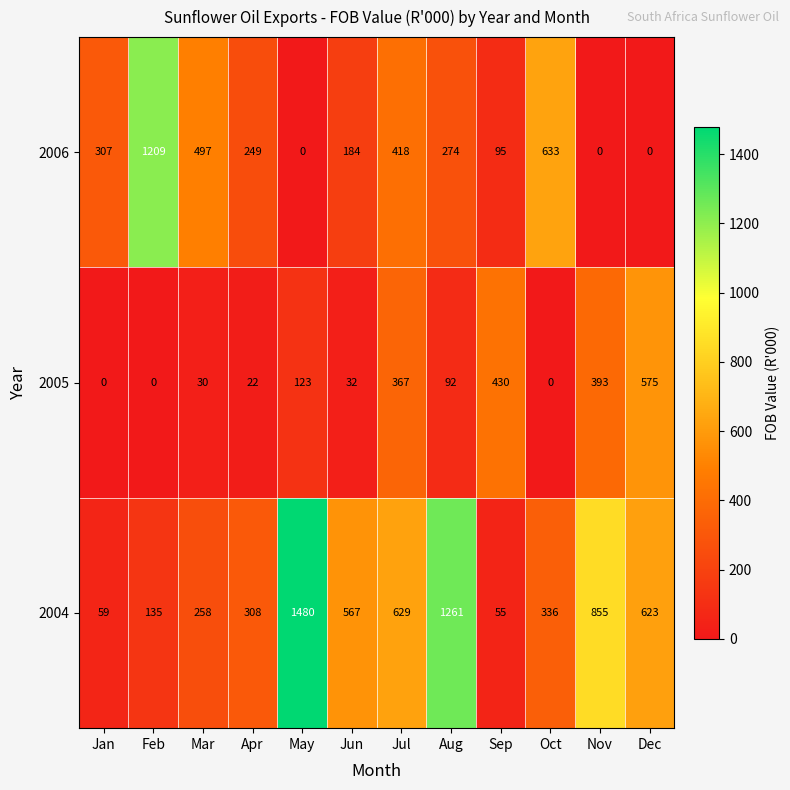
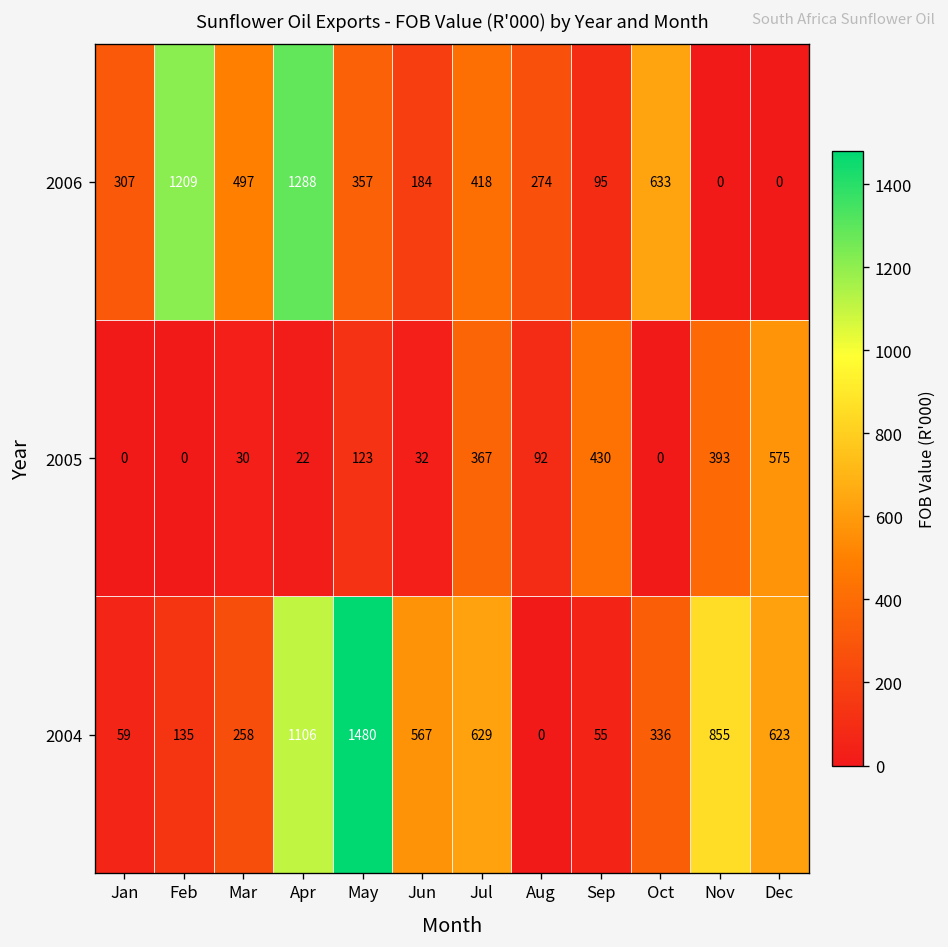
  {
    "2006": {
      "Jan": 307,
      "Feb": 1209,
      "Mar": 497,
-     "Apr": 249,
-     "May": 0,
+     "Apr": 1288,
+     "May": 357,
      "Jun": 184,
      "Jul": 418,
      "Aug": 274,
      "Sep": 95,
      "Oct": 633,
      "Nov": 0,
      "Dec": 0
    },
    "2005": {
      "Jan": 0,
      "Feb": 0,
      "Mar": 30,
      "Apr": 22,
      "May": 123,
      "Jun": 32,
      "Jul": 367,
      "Aug": 92,
      "Sep": 430,
      "Oct": 0,
      "Nov": 393,
      "Dec": 575
    },
    "2004": {
      "Jan": 59,
      "Feb": 135,
      "Mar": 258,
-     "Apr": 308,
+     "Apr": 1106,
      "May": 1480,
      "Jun": 567,
      "Jul": 629,
-     "Aug": 1261,
+     "Aug": 0,
      "Sep": 55,
      "Oct": 336,
      "Nov": 855,
      "Dec": 623
    }
  }
